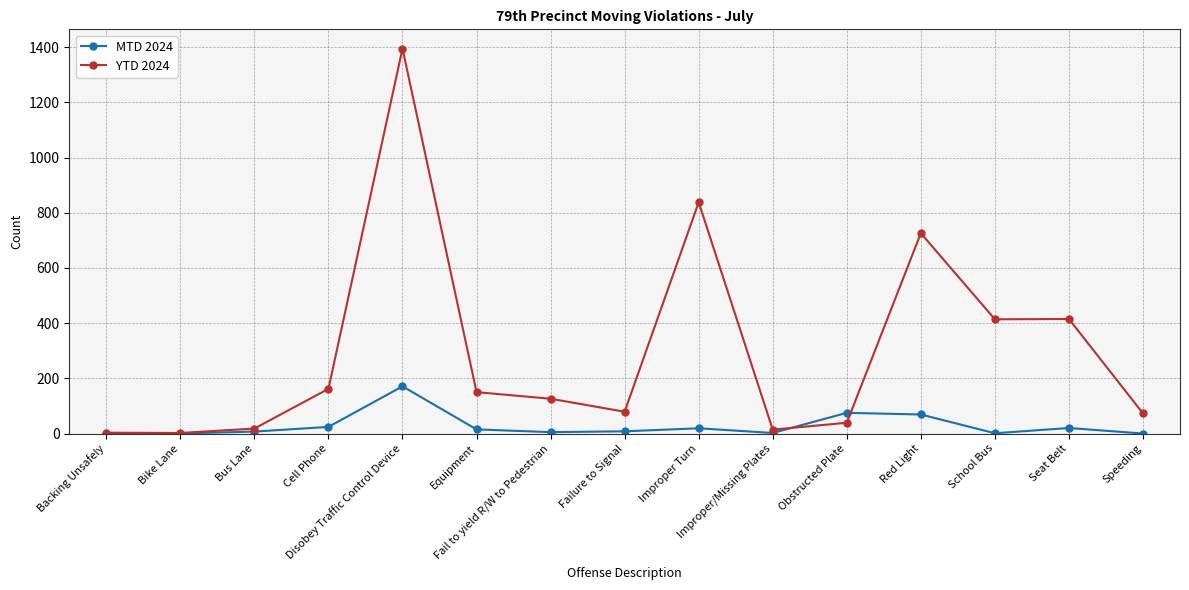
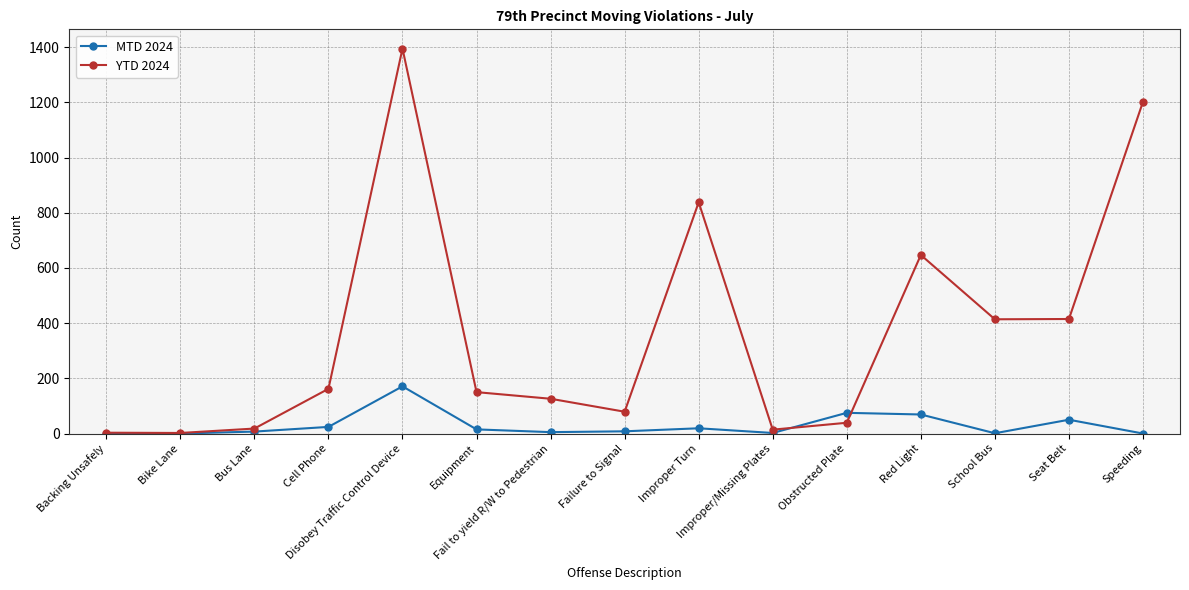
  {
    "MTD 2024": {
      "Bus Lane": 10,
      "Cell Phone": 20,
      "Disobey Traffic Control Device": 170,
      "Equipment": 20,
      "Fail to yield R/W to Pedestrian": 10,
      "Failure to Signal": 10,
      "Improper Turn": 20,
      "Improper/Missing Plates": 0,
      "Obstructed Plate": 80,
      "Red Light": 70,
      "School Bus": 0,
-     "Seat Belt": 20,
+     "Seat Belt": 50,
      "Speeding": 0
    },
    "YTD 2024": {
      "Bus Lane": 20,
      "Cell Phone": 160,
      "Disobey Traffic Control Device": 1400,
      "Equipment": 150,
      "Fail to yield R/W to Pedestrian": 130,
      "Failure to Signal": 80,
      "Improper Turn": 840,
      "Improper/Missing Plates": 10,
      "Obstructed Plate": 40,
-     "Red Light": 730,
+     "Red Light": 650,
      "School Bus": 410,
      "Seat Belt": 420,
-     "Speeding": 70
+     "Speeding": 1200
    }
  }
